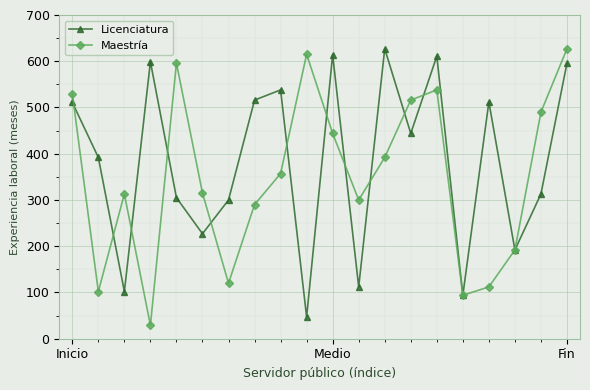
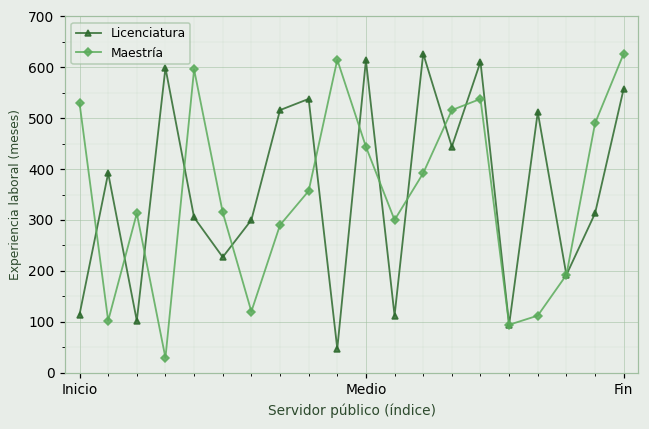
  {
    "Licenciatura": {
-     "Inicio": 510,
+     "Inicio": 110,
      "Medio": 610,
-     "Fin": 600
+     "Fin": 560
    },
    "Maestría": {
      "Inicio": 530,
      "Medio": 440,
      "Fin": 630
    }
  }
